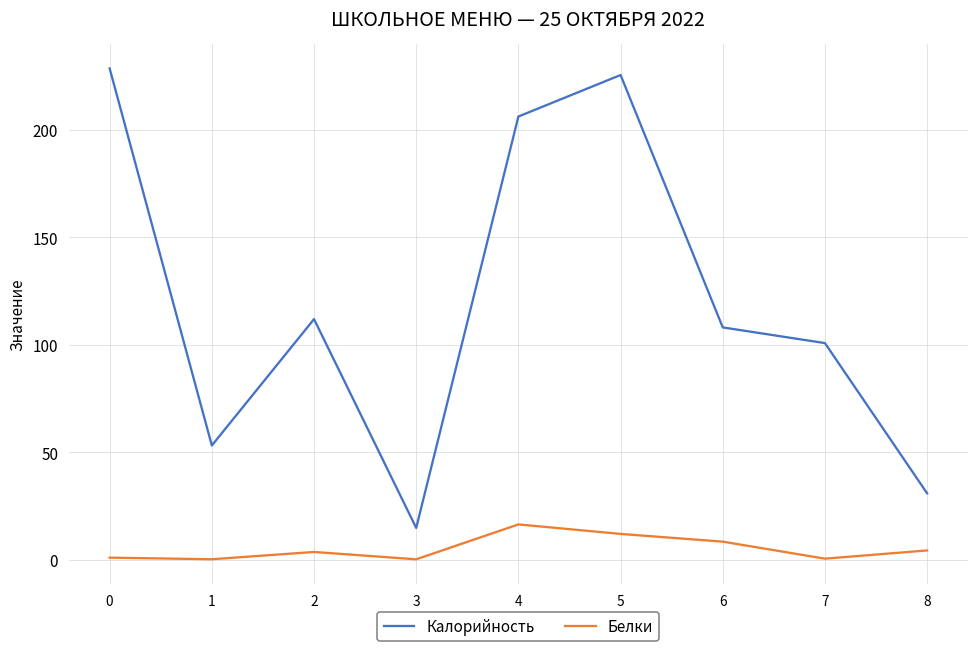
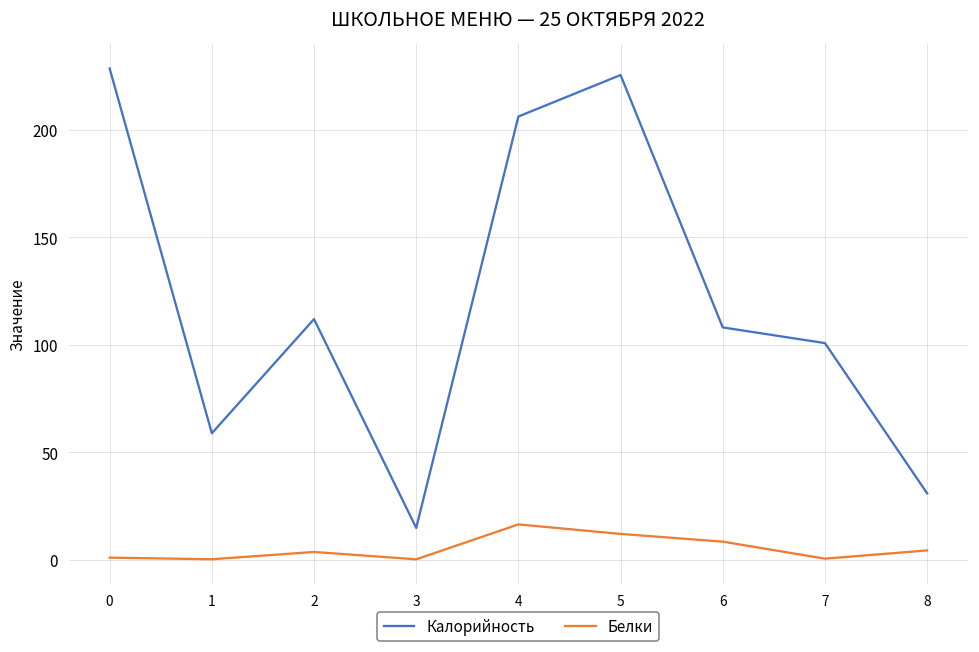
  {
    "Калорийность": {
      "0": 229,
-     "1": 53,
+     "1": 59,
      "2": 112,
      "3": 15,
      "4": 206,
      "5": 226,
      "6": 108,
      "7": 101,
      "8": 31
    },
    "Белки": {
      "0": 1,
      "1": 0,
      "2": 4,
      "3": 0,
      "4": 16,
      "5": 12,
      "6": 8,
      "7": 0,
      "8": 4
    }
  }
